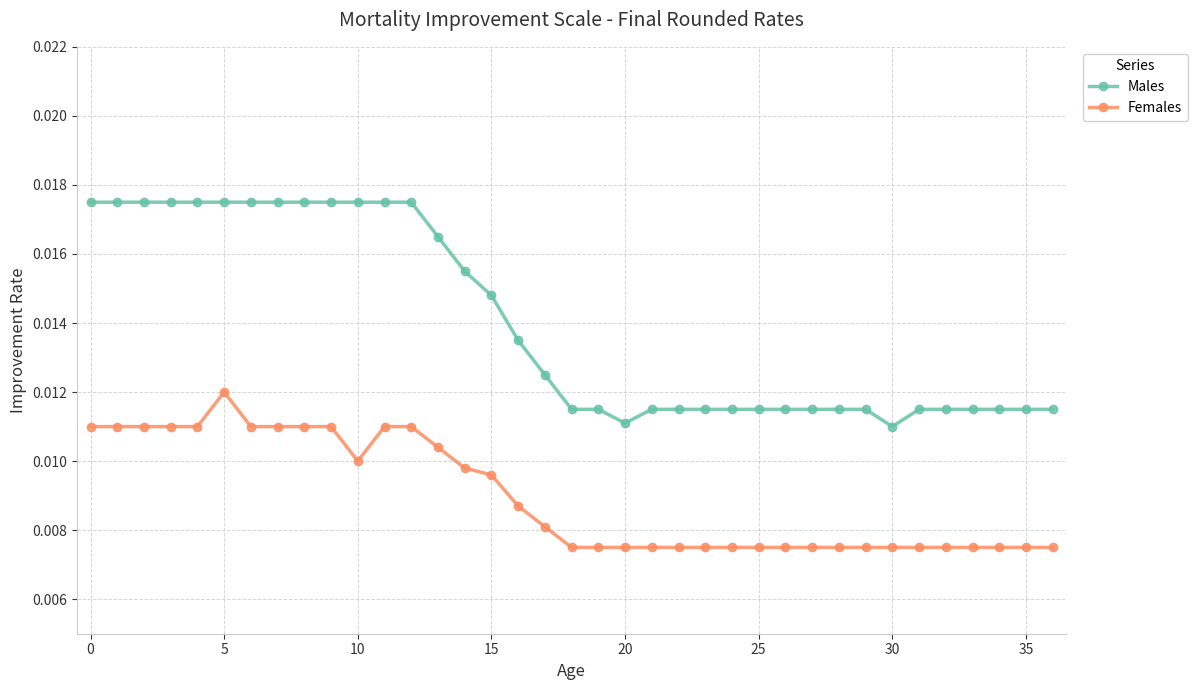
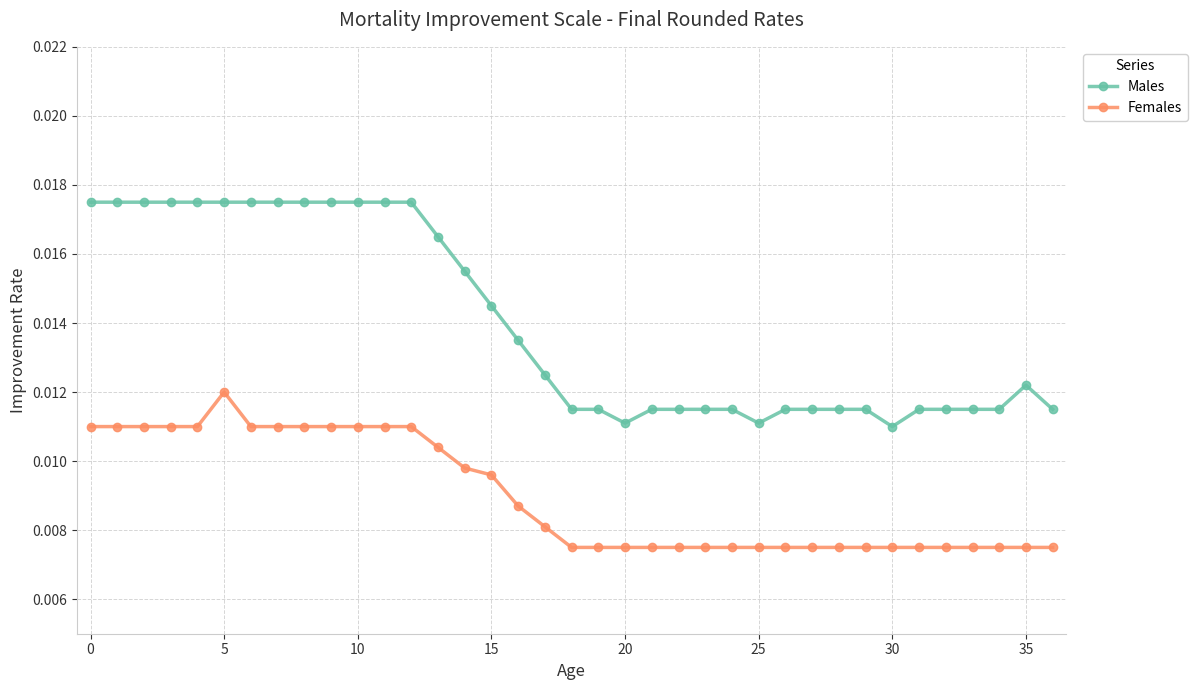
  {
    "Males": {
      "0": 0.0175,
      "5": 0.0175,
      "10": 0.0175,
-     "15": 0.0148,
+     "15": 0.0145,
      "20": 0.0111,
-     "25": 0.0115,
+     "25": 0.0111,
      "30": 0.0110,
-     "35": 0.0115
+     "35": 0.0122
    },
    "Females": {
      "0": 0.011,
      "5": 0.012,
-     "10": 0.010,
+     "10": 0.011,
      "15": 0.0096,
      "20": 0.0075,
      "25": 0.0075,
      "30": 0.0075,
      "35": 0.0075
    }
  }
